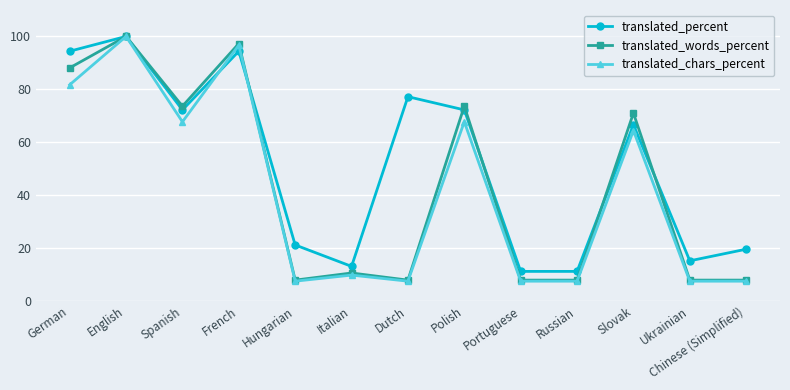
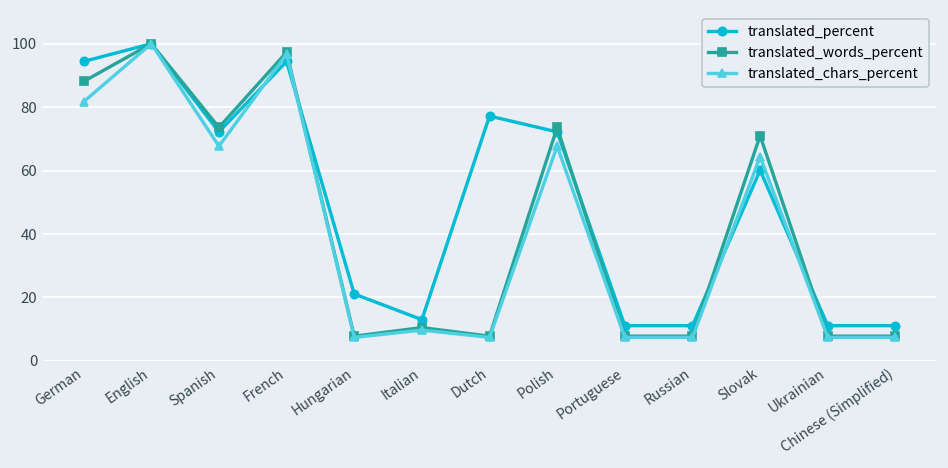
  {
    "translated_percent": {
      "German": 94,
      "Spanish": 72,
      "French": 94,
      "Hungarian": 21,
      "Italian": 13,
      "Dutch": 77,
      "Polish": 72,
      "Portuguese": 11,
      "Russian": 11,
-     "Slovak": 67,
-     "Ukrainian": 15,
-     "Chinese (Simplified)": 20
+     "Slovak": 60,
+     "Ukrainian": 11,
+     "Chinese (Simplified)": 11
    },
    "translated_words_percent": {
      "German": 88,
      "Spanish": 74,
      "Polish": 74,
      "Slovak": 71
    },
    "translated_chars_percent": {
      "German": 82,
      "Spanish": 68,
      "Polish": 68,
      "Slovak": 64
    }
  }
